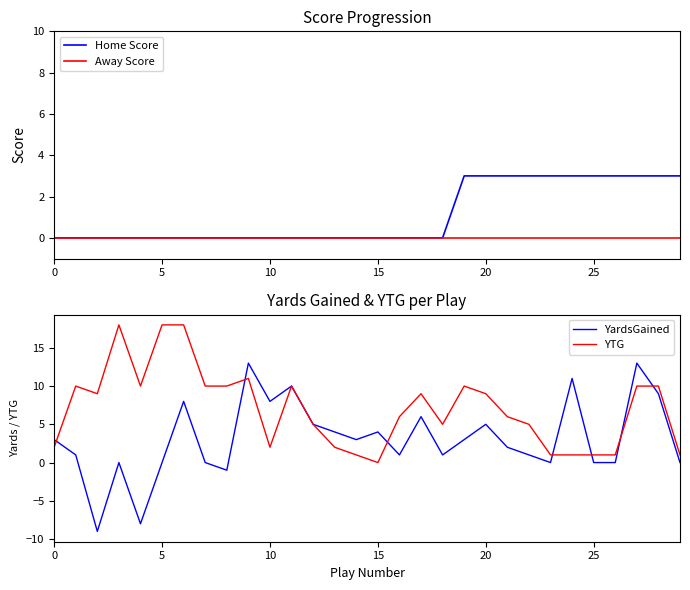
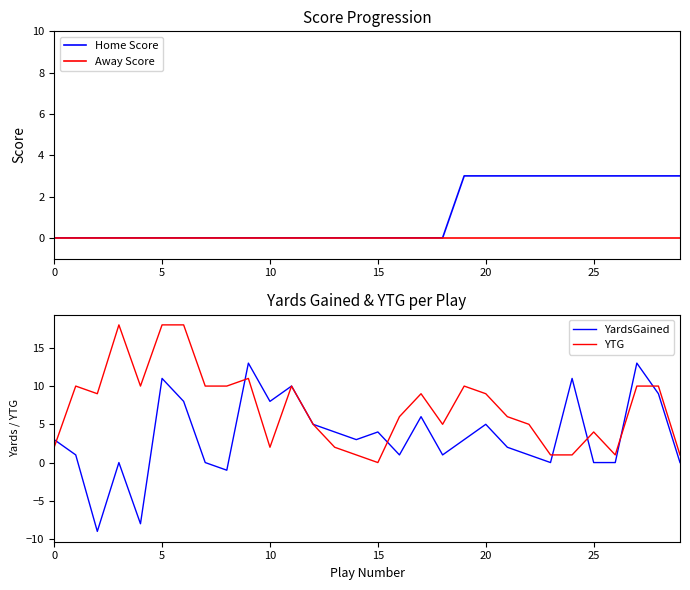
  {
    "Score Progression": {
      "Home Score": {
        "20": 3.0,
        "25": 3.0
      },
      "Away Score": {
        "20": 0.0,
        "25": 0.0
      }
    },
    "Yards Gained & YTG per Play": {
      "YardsGained": {
        "0": 3,
-       "5": 0,
+       "5": 11,
        "10": 8,
        "15": 4,
        "20": 5,
        "25": 0
      },
      "YTG": {
        "0": 2,
        "5": 18,
        "10": 2,
        "15": 0,
        "20": 9,
-       "25": 1
+       "25": 4
      }
    }
  }
